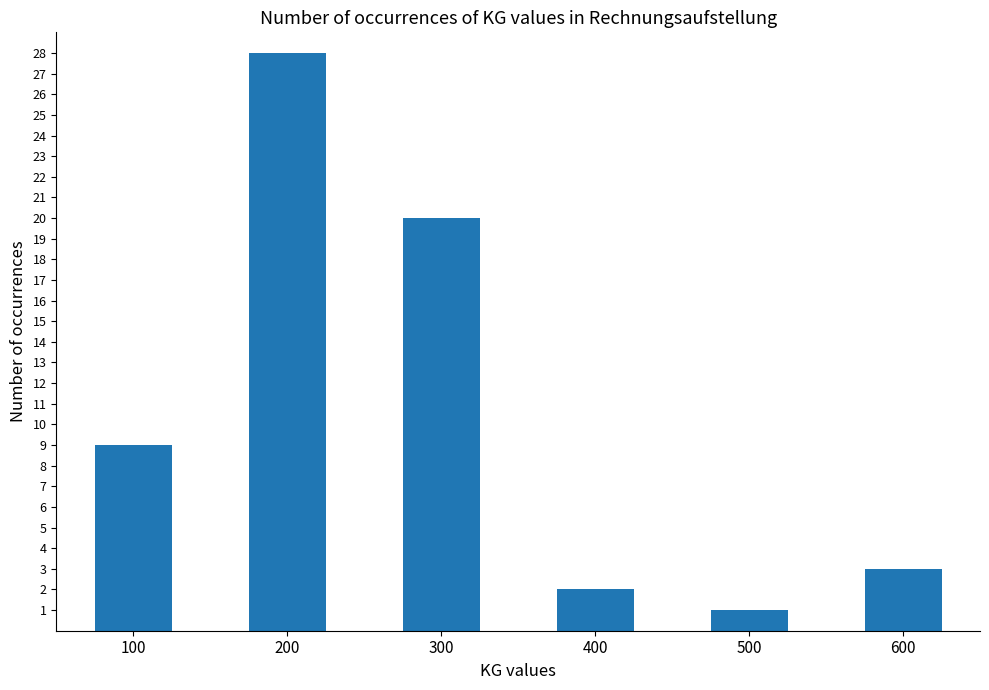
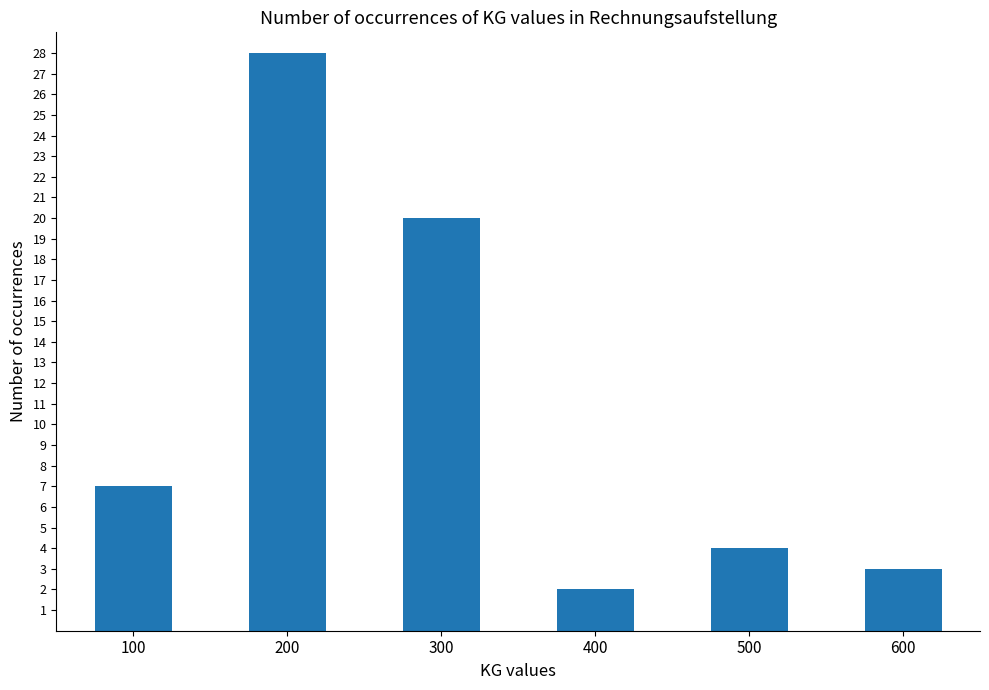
  {
-   "100": 9,
+   "100": 7,
    "200": 28,
    "300": 20,
    "400": 2,
-   "500": 1,
+   "500": 4,
    "600": 3
  }
